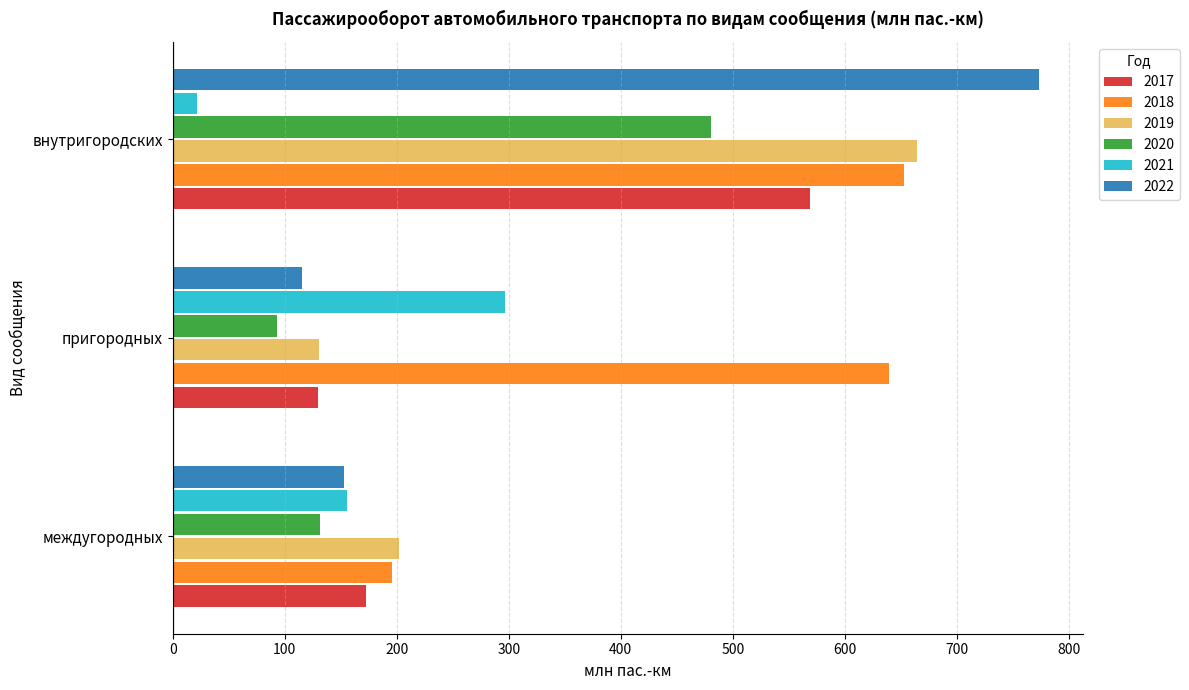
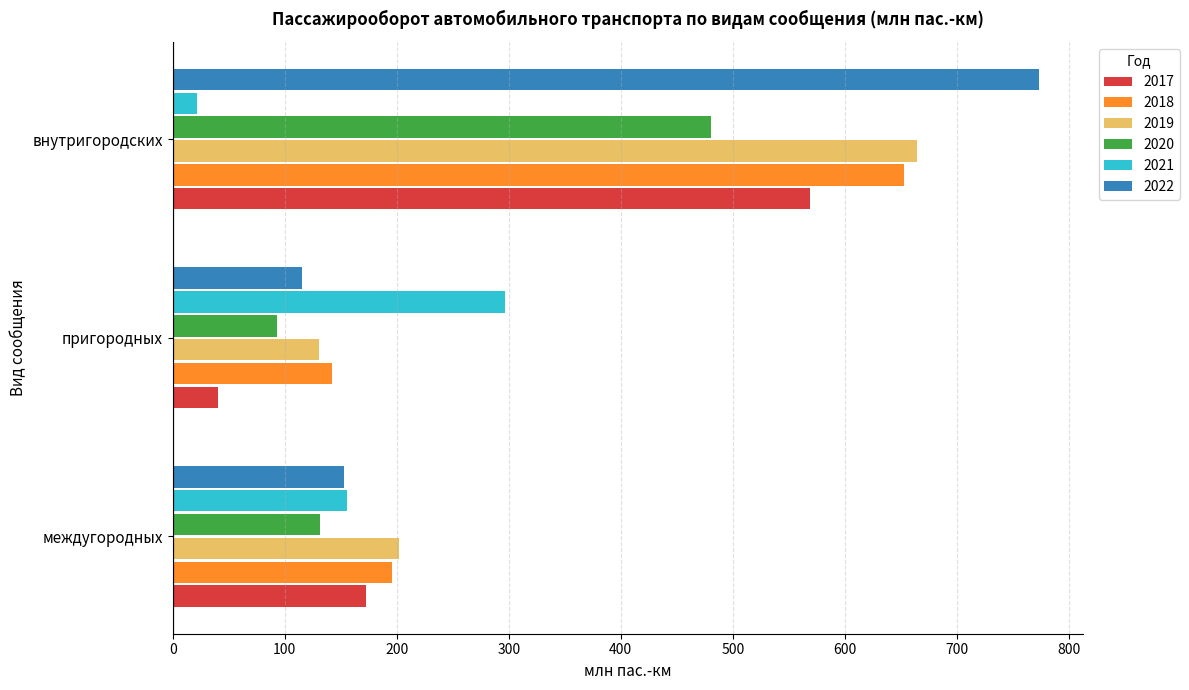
  {
    "2017": {
      "внутригородских": 569,
-     "пригородных": 130,
+     "пригородных": 41,
      "междугородных": 173
    },
    "2018": {
      "внутригородских": 653,
-     "пригородных": 639,
+     "пригородных": 142,
      "междугородных": 196
    },
    "2019": {
      "внутригородских": 665,
      "пригородных": 131,
      "междугородных": 202
    },
    "2020": {
      "внутригородских": 481,
      "пригородных": 93,
      "междугородных": 131
    },
    "2021": {
      "внутригородских": 22,
      "пригородных": 296,
      "междугородных": 156
    },
    "2022": {
      "внутригородских": 774,
      "пригородных": 115,
      "междугородных": 153
    }
  }
